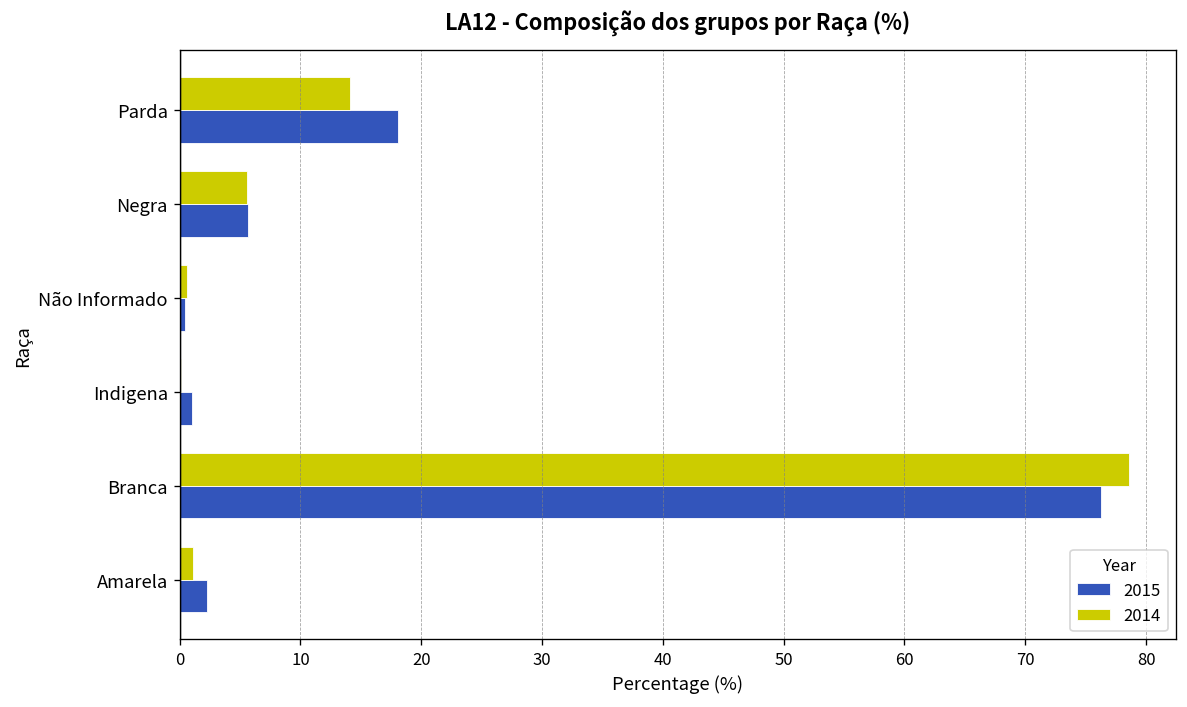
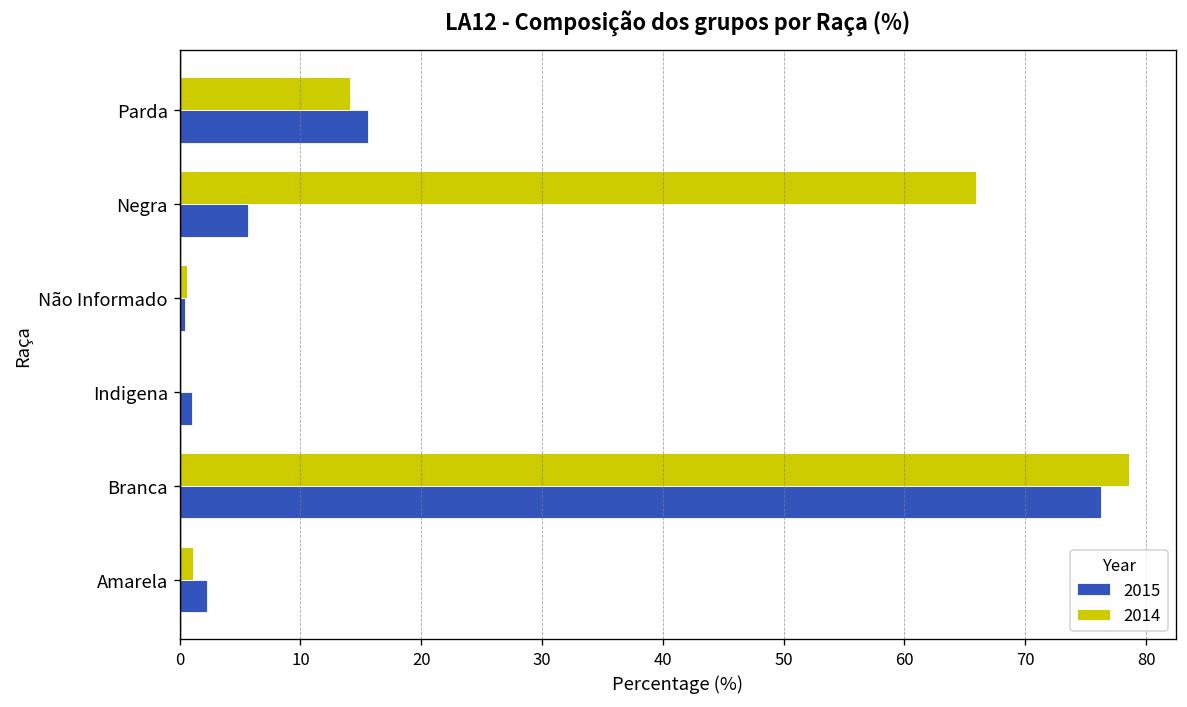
  {
    "2015": {
-     "Parda": 18.1,
+     "Parda": 15.6,
      "Negra": 5.7,
      "Não Informado": 0.4,
      "Indigena": 1.0,
      "Branca": 76.3,
      "Amarela": 2.3
    },
    "2014": {
      "Parda": 14.1,
-     "Negra": 5.5,
+     "Negra": 65.9,
      "Não Informado": 0.6,
      "Branca": 78.6,
      "Amarela": 1.1
    }
  }
